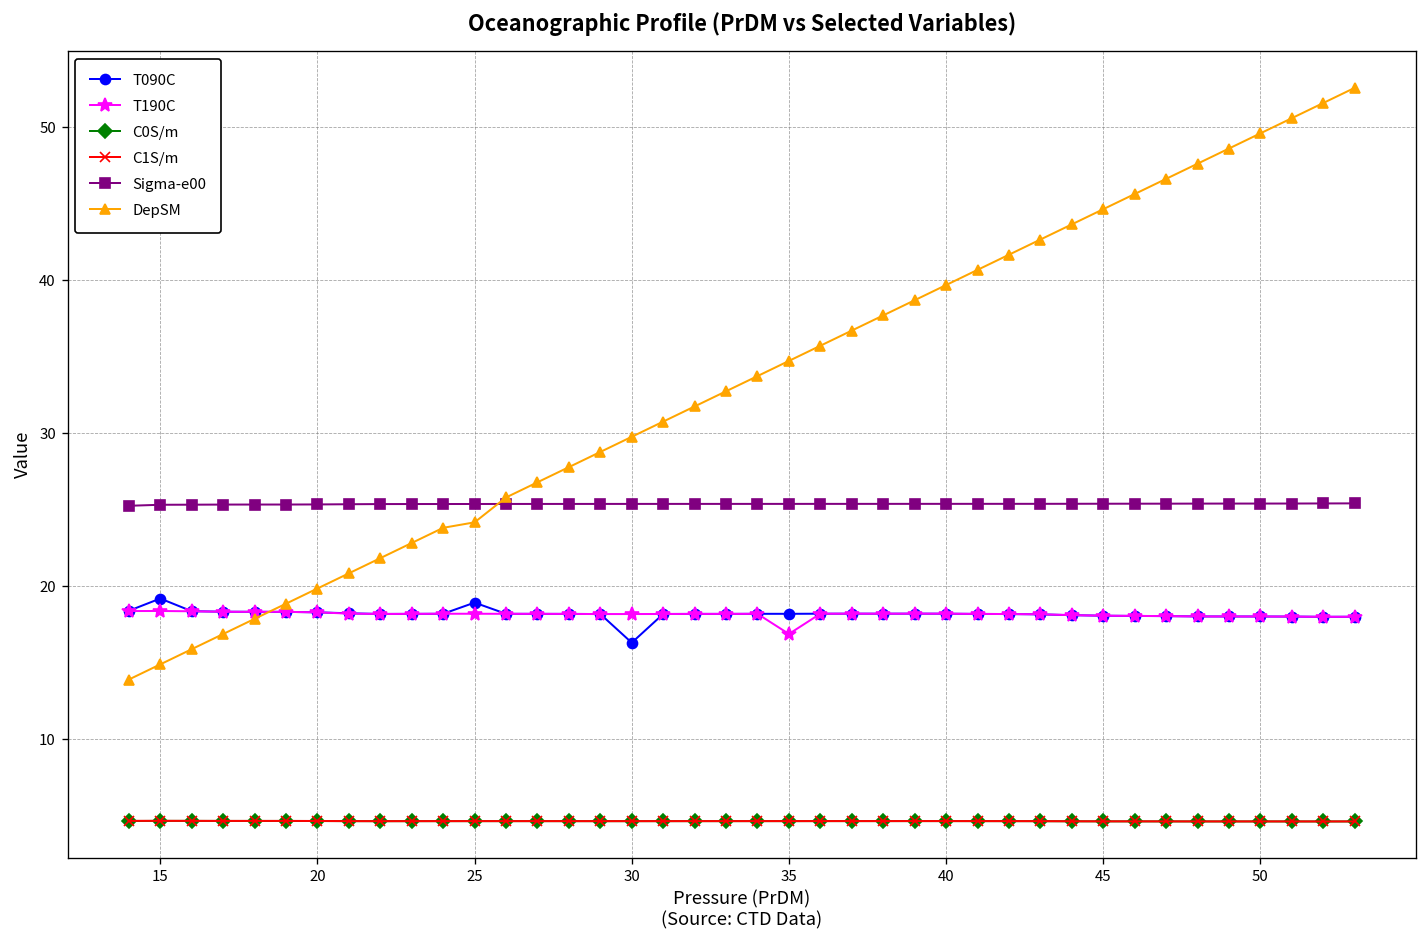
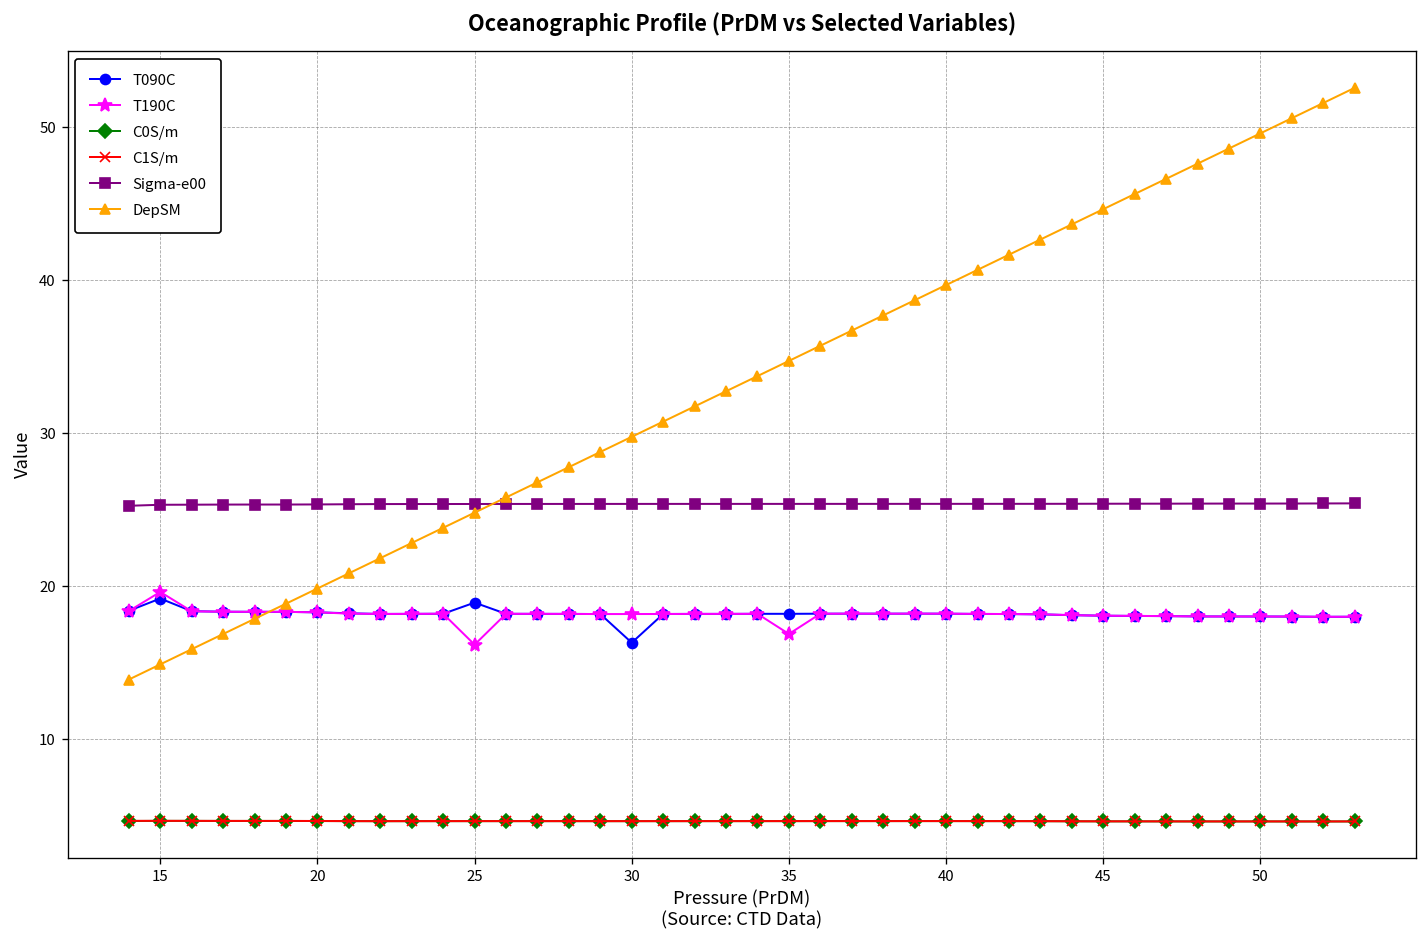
  {
    "T090C": {
      "15": 19.2,
      "25": 18.9,
      "30": 16.3,
      "35": 18.2
    },
    "T190C": {
-     "15": 18.4,
-     "25": 18.2,
+     "15": 19.6,
+     "25": 16.2,
      "30": 18.2,
      "35": 16.9
    },
    "Sigma-e00": {
      "15": 25.3,
      "20": 25.3,
      "25": 25.4,
      "30": 25.4,
      "35": 25.4,
      "40": 25.4,
      "45": 25.4,
      "50": 25.4
    },
    "DepSM": {
      "15": 14.9,
      "20": 19.8,
-     "25": 24.2,
+     "25": 24.8,
      "30": 29.8,
      "35": 34.7,
      "40": 39.7,
      "45": 44.7,
      "50": 49.6
    }
  }
